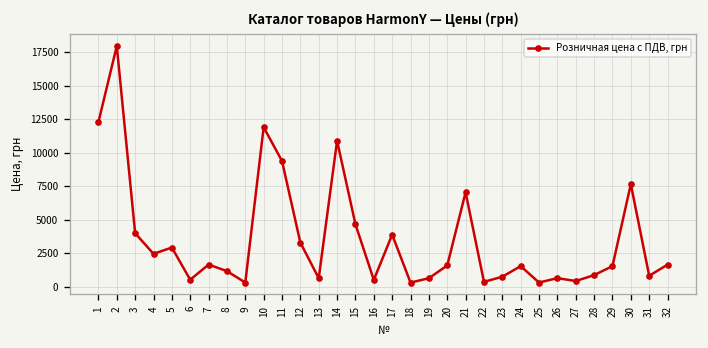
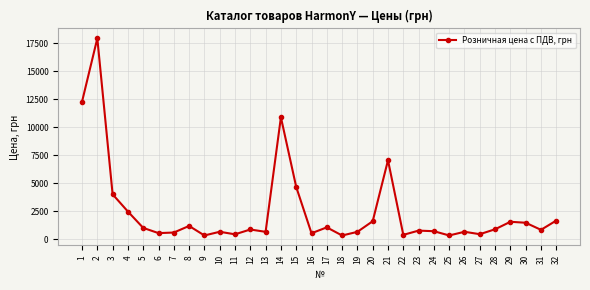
  {
    "1": 12300,
    "2": 17900,
    "3": 4000,
    "4": 2500,
-   "5": 2900,
+   "5": 1000,
    "6": 500,
-   "7": 1700,
+   "7": 600,
    "8": 1200,
    "9": 300,
-   "10": 11900,
-   "11": 9400,
-   "12": 3300,
+   "10": 700,
+   "11": 400,
+   "12": 900,
    "13": 700,
    "14": 10900,
    "15": 4700,
    "16": 500,
-   "17": 3900,
+   "17": 1100,
    "18": 300,
    "19": 700,
    "20": 1600,
    "21": 7100,
    "22": 400,
    "23": 800,
-   "24": 1600,
+   "24": 700,
    "25": 300,
    "26": 700,
    "27": 400,
    "28": 900,
    "29": 1600,
-   "30": 7700,
+   "30": 1500,
    "31": 800,
    "32": 1700
  }
